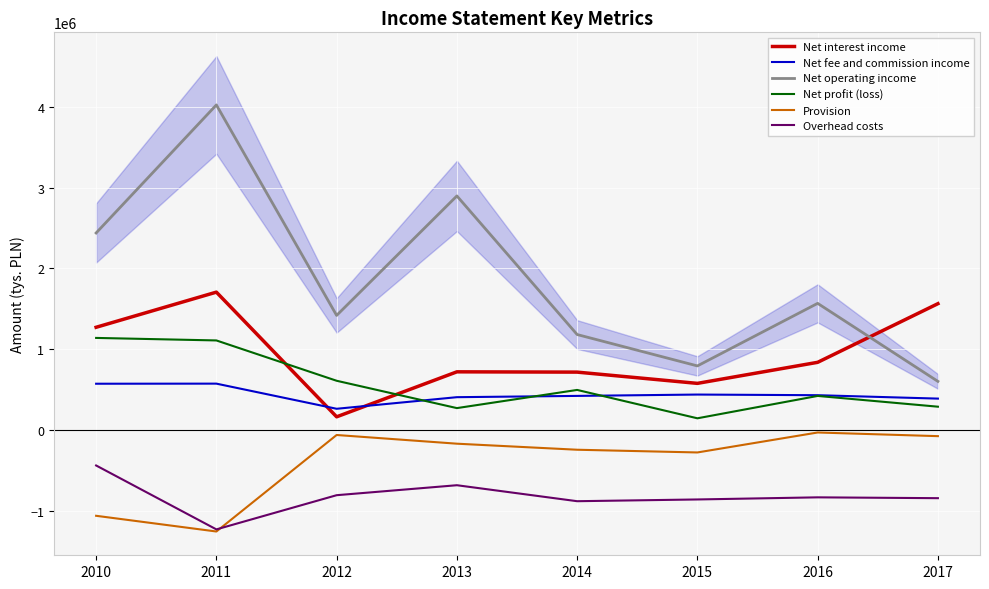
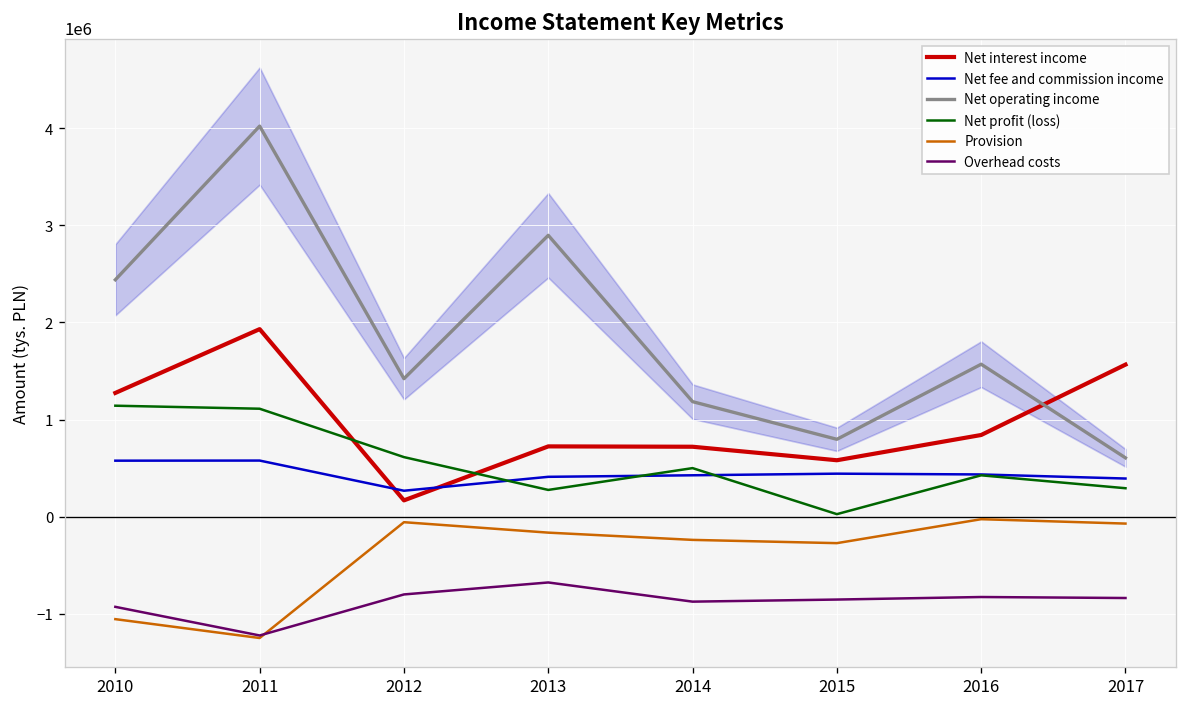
  {
    "Net interest income": {
      "2010": 1300000,
-     "2011": 1700000,
+     "2011": 1900000,
      "2012": 200000,
      "2013": 700000,
      "2014": 700000,
      "2015": 600000,
      "2016": 800000,
      "2017": 1600000
    },
    "Net operating income": {
      "2010": 2400000,
      "2011": 4000000,
      "2012": 1400000,
      "2013": 2900000,
      "2014": 1200000,
      "2015": 800000,
      "2016": 1600000,
      "2017": 600000
    },
    "Net profit (loss)": {
      "2010": 1100000,
      "2011": 1100000,
      "2012": 600000,
      "2013": 300000,
      "2014": 500000,
-     "2015": 100000,
+     "2015": 0,
      "2017": 300000
    },
    "Provision": {
      "2010": -1100000,
      "2012": -100000,
      "2013": -200000,
      "2014": -200000,
      "2015": -300000,
      "2016": 0,
      "2017": -100000
    },
    "Overhead costs": {
-     "2010": -400000,
+     "2010": -900000,
      "2012": -800000,
      "2013": -700000,
      "2014": -900000,
      "2015": -900000,
      "2016": -800000,
      "2017": -800000
    }
  }
